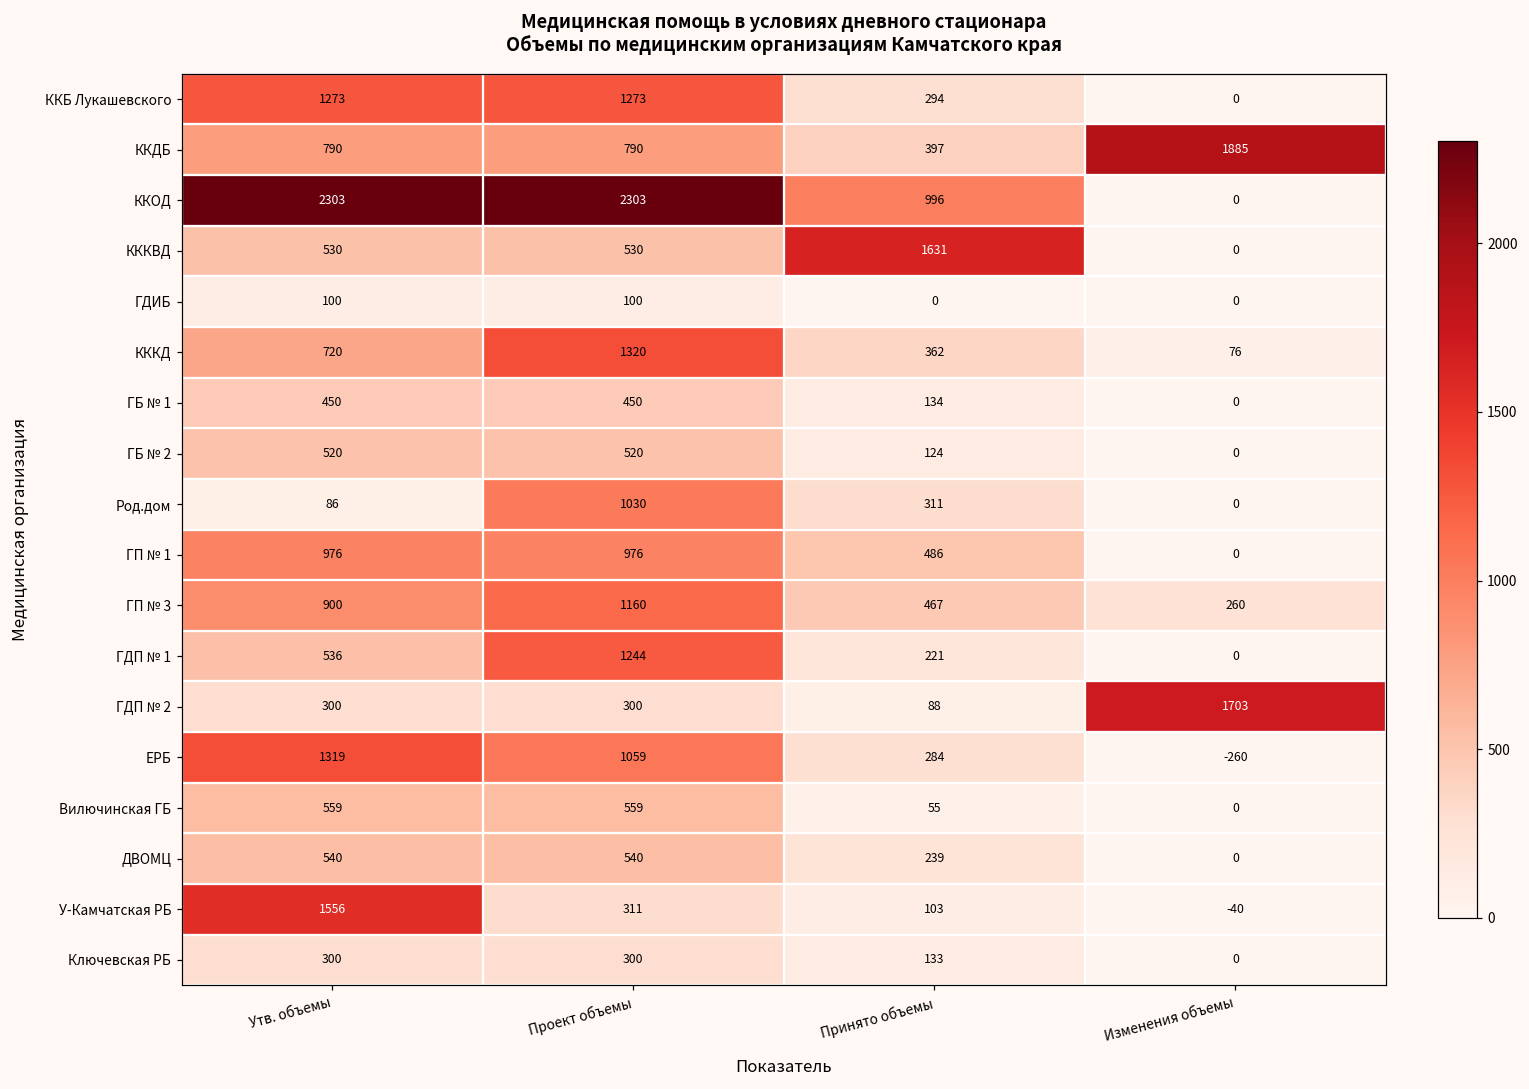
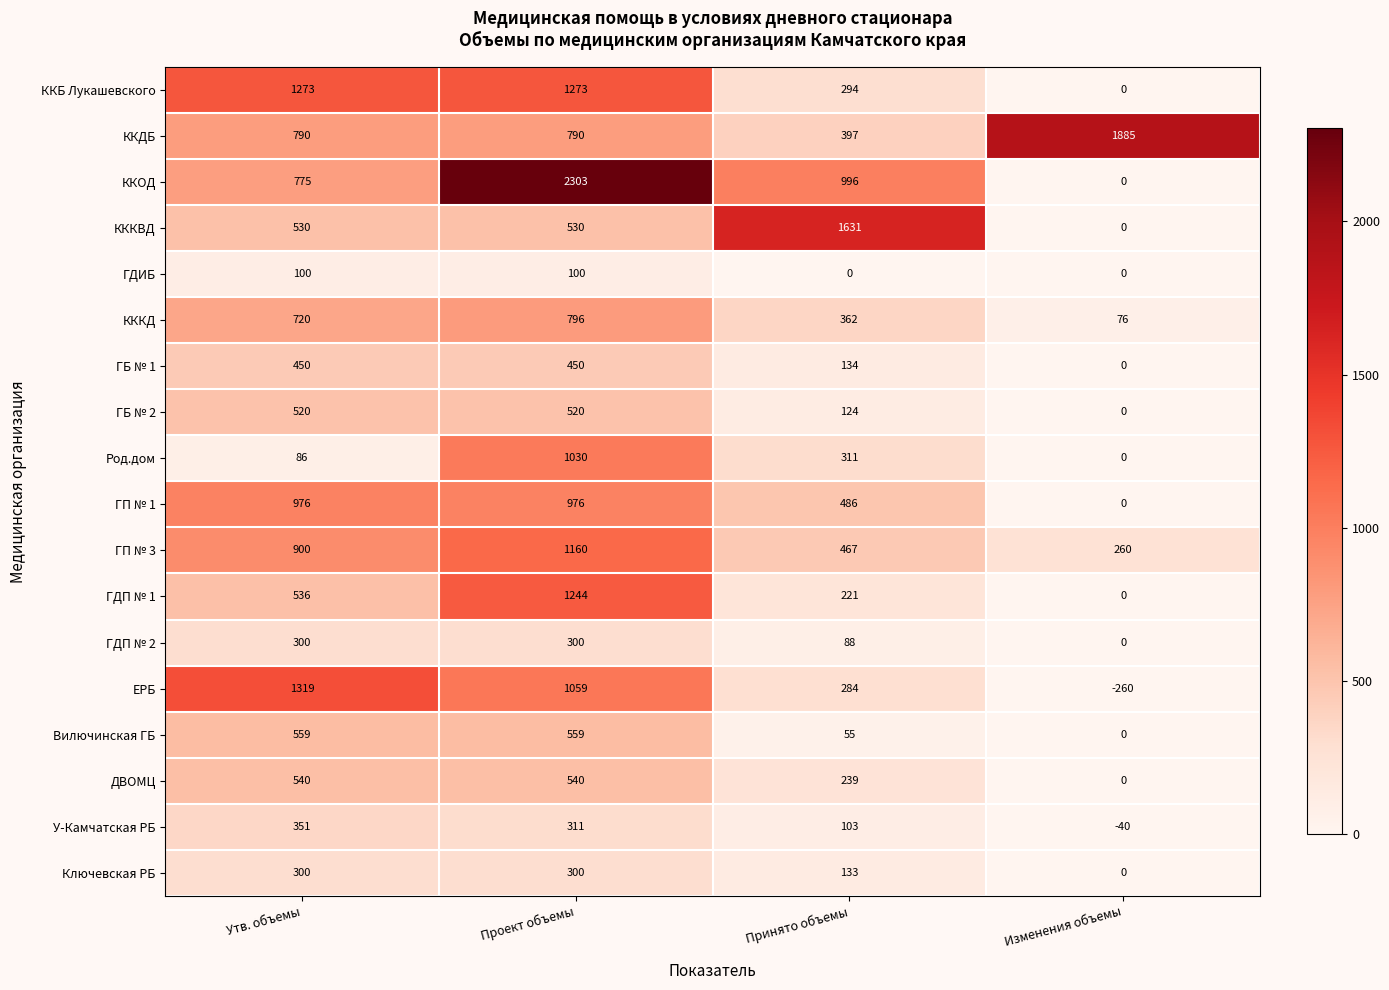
  {
    "ККБ Лукашевского": {
      "Утв. объемы": 1273,
      "Проект объемы": 1273,
      "Принято объемы": 294,
      "Изменения объемы": 0
    },
    "ККДБ": {
      "Утв. объемы": 790,
      "Проект объемы": 790,
      "Принято объемы": 397,
      "Изменения объемы": 1885
    },
    "ККОД": {
-     "Утв. объемы": 2303,
+     "Утв. объемы": 775,
      "Проект объемы": 2303,
      "Принято объемы": 996,
      "Изменения объемы": 0
    },
    "КККВД": {
      "Утв. объемы": 530,
      "Проект объемы": 530,
      "Принято объемы": 1631,
      "Изменения объемы": 0
    },
    "ГДИБ": {
      "Утв. объемы": 100,
      "Проект объемы": 100,
      "Принято объемы": 0,
      "Изменения объемы": 0
    },
    "КККД": {
      "Утв. объемы": 720,
-     "Проект объемы": 1320,
+     "Проект объемы": 796,
      "Принято объемы": 362,
      "Изменения объемы": 76
    },
    "ГБ № 1": {
      "Утв. объемы": 450,
      "Проект объемы": 450,
      "Принято объемы": 134,
      "Изменения объемы": 0
    },
    "ГБ № 2": {
      "Утв. объемы": 520,
      "Проект объемы": 520,
      "Принято объемы": 124,
      "Изменения объемы": 0
    },
    "Род.дом": {
      "Утв. объемы": 86,
      "Проект объемы": 1030,
      "Принято объемы": 311,
      "Изменения объемы": 0
    },
    "ГП № 1": {
      "Утв. объемы": 976,
      "Проект объемы": 976,
      "Принято объемы": 486,
      "Изменения объемы": 0
    },
    "ГП № 3": {
      "Утв. объемы": 900,
      "Проект объемы": 1160,
      "Принято объемы": 467,
      "Изменения объемы": 260
    },
    "ГДП № 1": {
      "Утв. объемы": 536,
      "Проект объемы": 1244,
      "Принято объемы": 221,
      "Изменения объемы": 0
    },
    "ГДП № 2": {
      "Утв. объемы": 300,
      "Проект объемы": 300,
      "Принято объемы": 88,
-     "Изменения объемы": 1703
+     "Изменения объемы": 0
    },
    "ЕРБ": {
      "Утв. объемы": 1319,
      "Проект объемы": 1059,
      "Принято объемы": 284,
      "Изменения объемы": -260
    },
    "Вилючинская ГБ": {
      "Утв. объемы": 559,
      "Проект объемы": 559,
      "Принято объемы": 55,
      "Изменения объемы": 0
    },
    "ДВОМЦ": {
      "Утв. объемы": 540,
      "Проект объемы": 540,
      "Принято объемы": 239,
      "Изменения объемы": 0
    },
    "У-Камчатская РБ": {
-     "Утв. объемы": 1556,
+     "Утв. объемы": 351,
      "Проект объемы": 311,
      "Принято объемы": 103,
      "Изменения объемы": -40
    },
    "Ключевская РБ": {
      "Утв. объемы": 300,
      "Проект объемы": 300,
      "Принято объемы": 133,
      "Изменения объемы": 0
    }
  }
